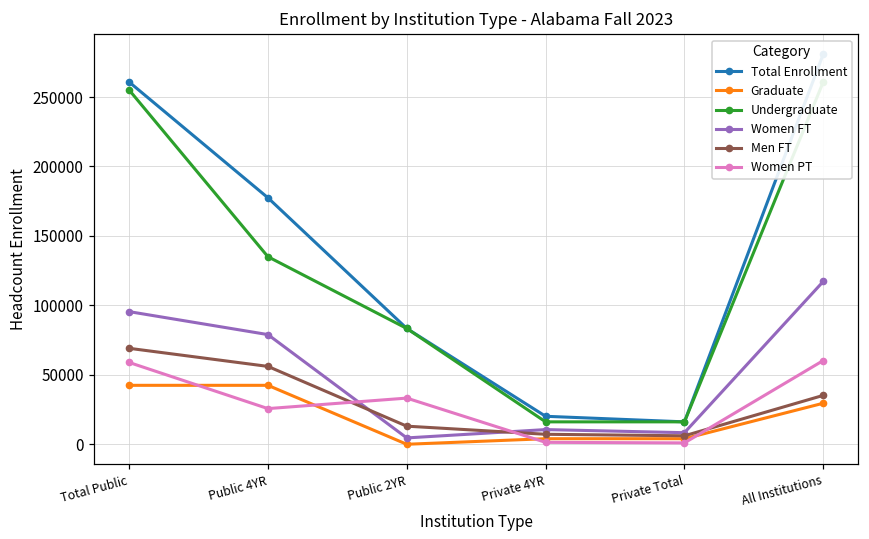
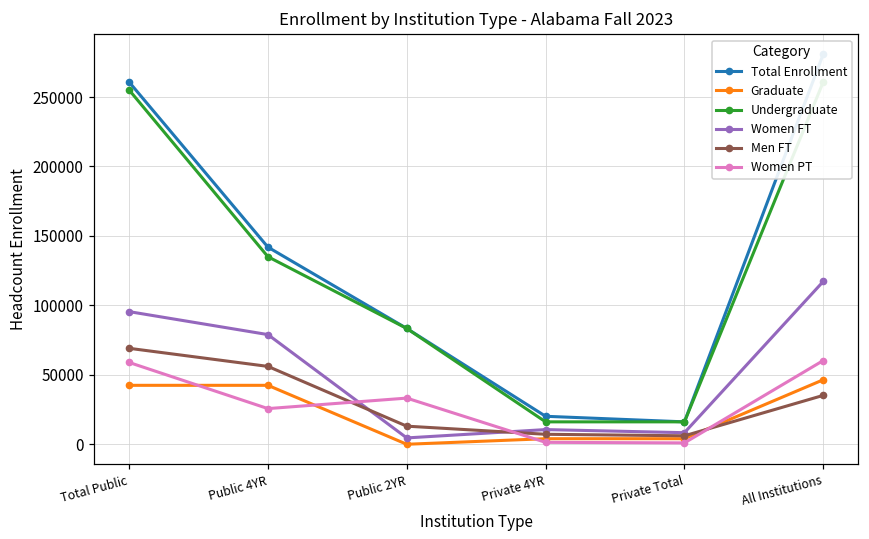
  {
    "Total Enrollment": {
      "Total Public": 261000,
-     "Public 4YR": 177000,
+     "Public 4YR": 142000,
      "Private 4YR": 20000
    },
    "Graduate": {
      "Total Public": 42000,
      "Public 4YR": 42000,
      "Public 2YR": 0,
      "Private 4YR": 4000,
      "Private Total": 4000,
-     "All Institutions": 30000
+     "All Institutions": 46000
    },
    "Undergraduate": {
      "Total Public": 255000,
      "Public 4YR": 135000,
      "Private 4YR": 16000
    },
    "Women FT": {
      "Total Public": 95000,
      "Public 4YR": 79000,
      "Public 2YR": 5000,
      "Private 4YR": 11000,
      "Private Total": 8000,
      "All Institutions": 117000
    },
    "Men FT": {
      "Total Public": 69000,
      "Public 4YR": 56000,
      "Public 2YR": 13000,
      "Private 4YR": 7000,
      "Private Total": 6000,
      "All Institutions": 35000
    },
    "Women PT": {
      "Total Public": 59000,
      "Public 4YR": 26000,
      "Public 2YR": 33000,
      "Private 4YR": 1000,
      "Private Total": 1000,
      "All Institutions": 60000
    }
  }
